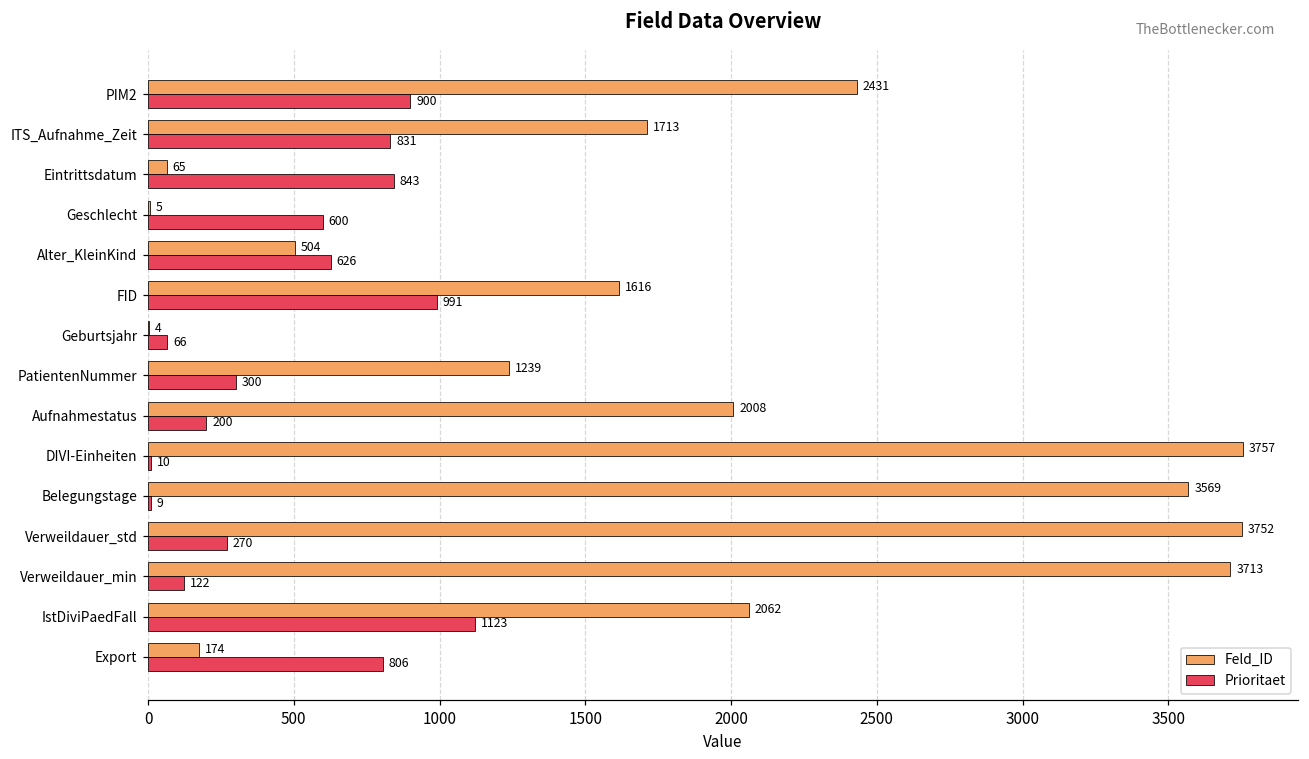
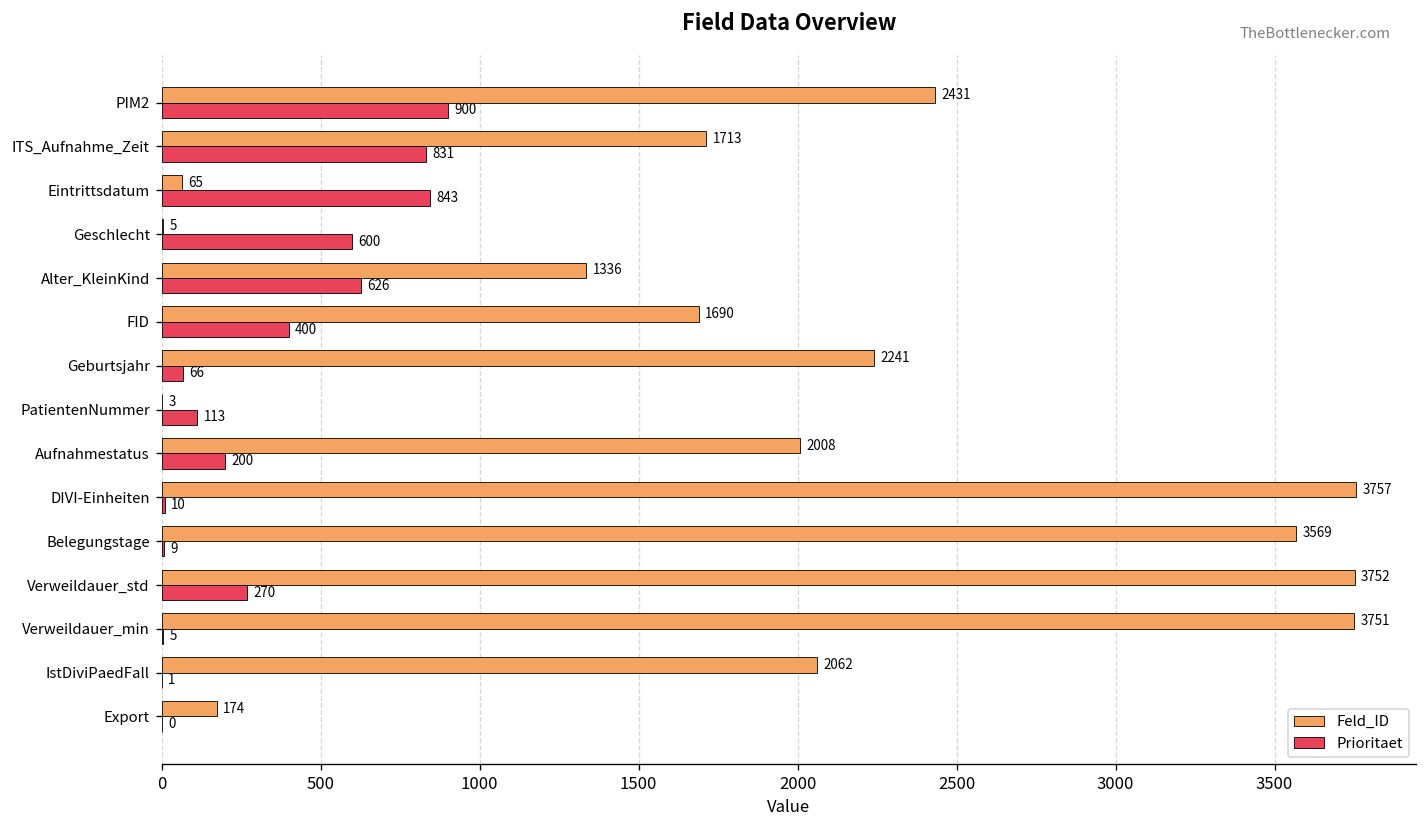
  {
    "Feld_ID": {
      "PIM2": 2431,
      "ITS_Aufnahme_Zeit": 1713,
      "Eintrittsdatum": 65,
      "Geschlecht": 5,
-     "Alter_KleinKind": 504,
-     "FID": 1616,
-     "Geburtsjahr": 4,
-     "PatientenNummer": 1239,
+     "Alter_KleinKind": 1336,
+     "FID": 1690,
+     "Geburtsjahr": 2241,
+     "PatientenNummer": 3,
      "Aufnahmestatus": 2008,
      "DIVI-Einheiten": 3757,
      "Belegungstage": 3569,
      "Verweildauer_std": 3752,
-     "Verweildauer_min": 3713,
+     "Verweildauer_min": 3751,
      "IstDiviPaedFall": 2062,
      "Export": 174
    },
    "Prioritaet": {
      "PIM2": 900,
      "ITS_Aufnahme_Zeit": 831,
      "Eintrittsdatum": 843,
      "Geschlecht": 600,
      "Alter_KleinKind": 626,
-     "FID": 991,
+     "FID": 400,
      "Geburtsjahr": 66,
-     "PatientenNummer": 300,
+     "PatientenNummer": 113,
      "Aufnahmestatus": 200,
      "DIVI-Einheiten": 10,
      "Belegungstage": 9,
      "Verweildauer_std": 270,
-     "Verweildauer_min": 122,
-     "IstDiviPaedFall": 1123,
-     "Export": 806
+     "Verweildauer_min": 5,
+     "IstDiviPaedFall": 1,
+     "Export": 0
    }
  }
